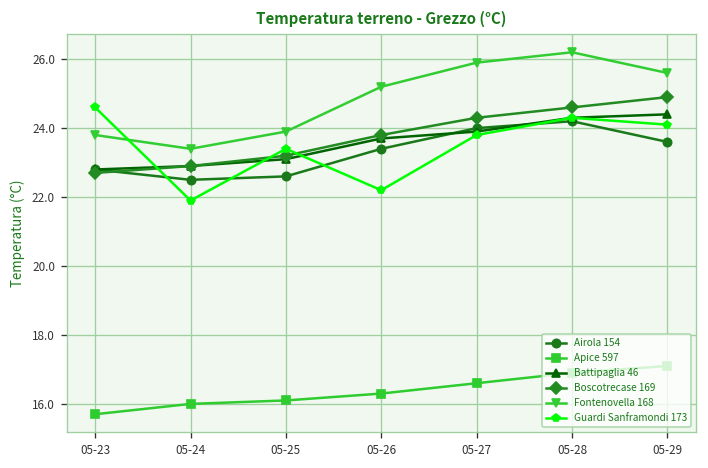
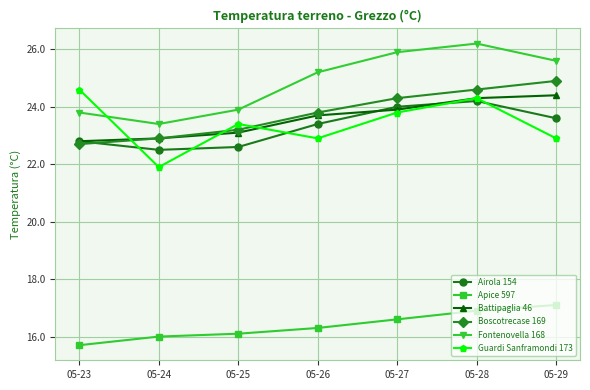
  {
    "Guardi Sanframondi 173": {
      "05-23": 24.6,
      "05-24": 21.9,
      "05-25": 23.4,
-     "05-26": 22.2,
+     "05-26": 22.9,
      "05-27": 23.8,
-     "05-29": 24.1
+     "05-29": 22.9
    }
  }
